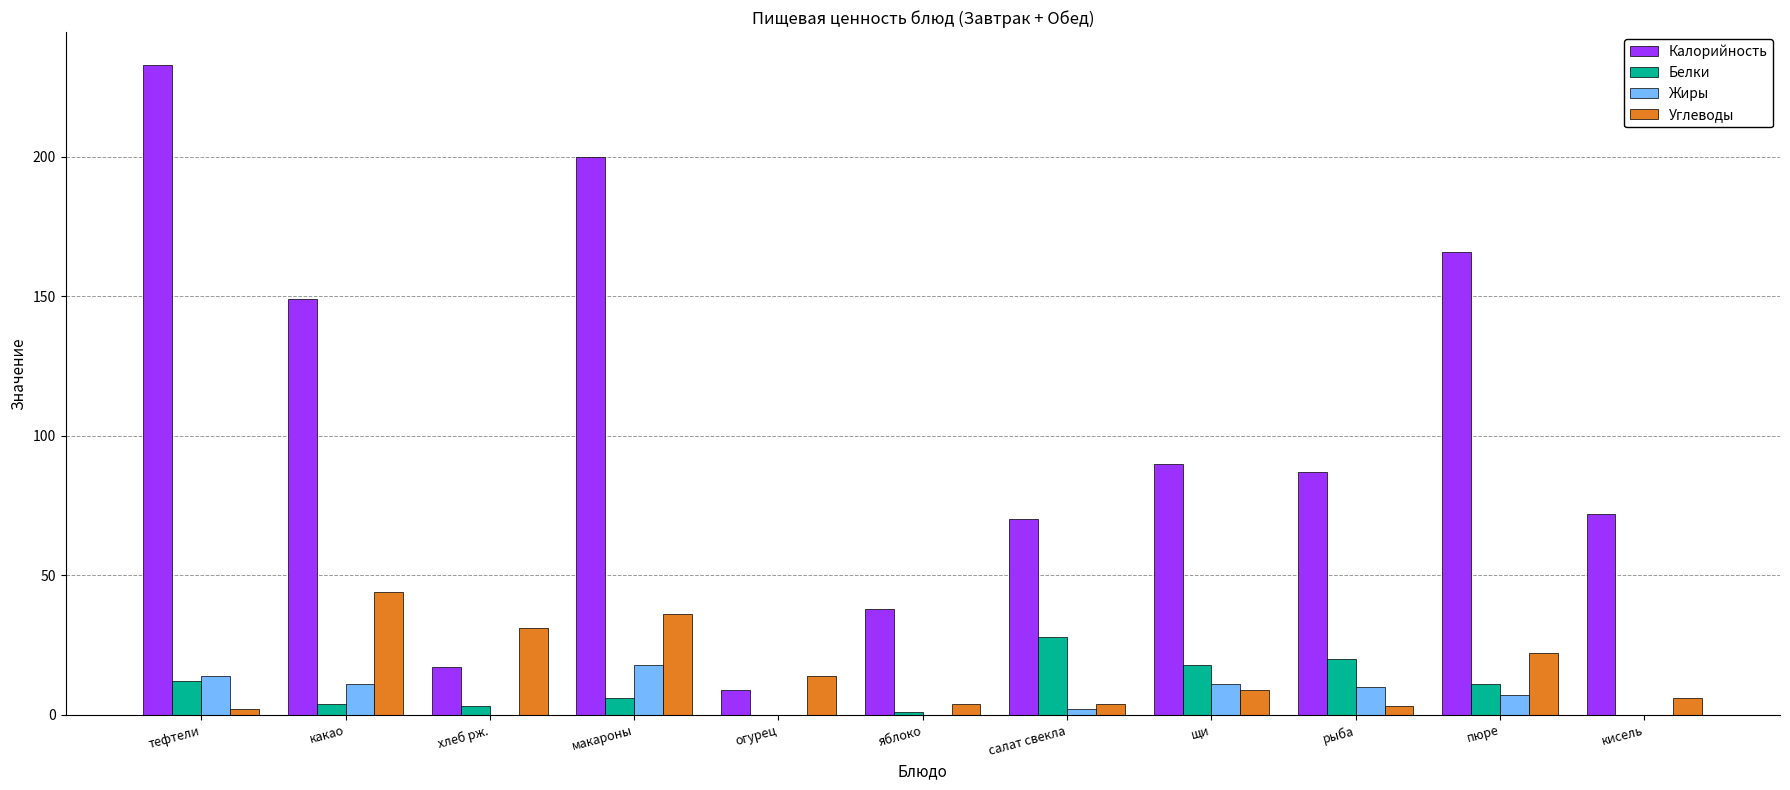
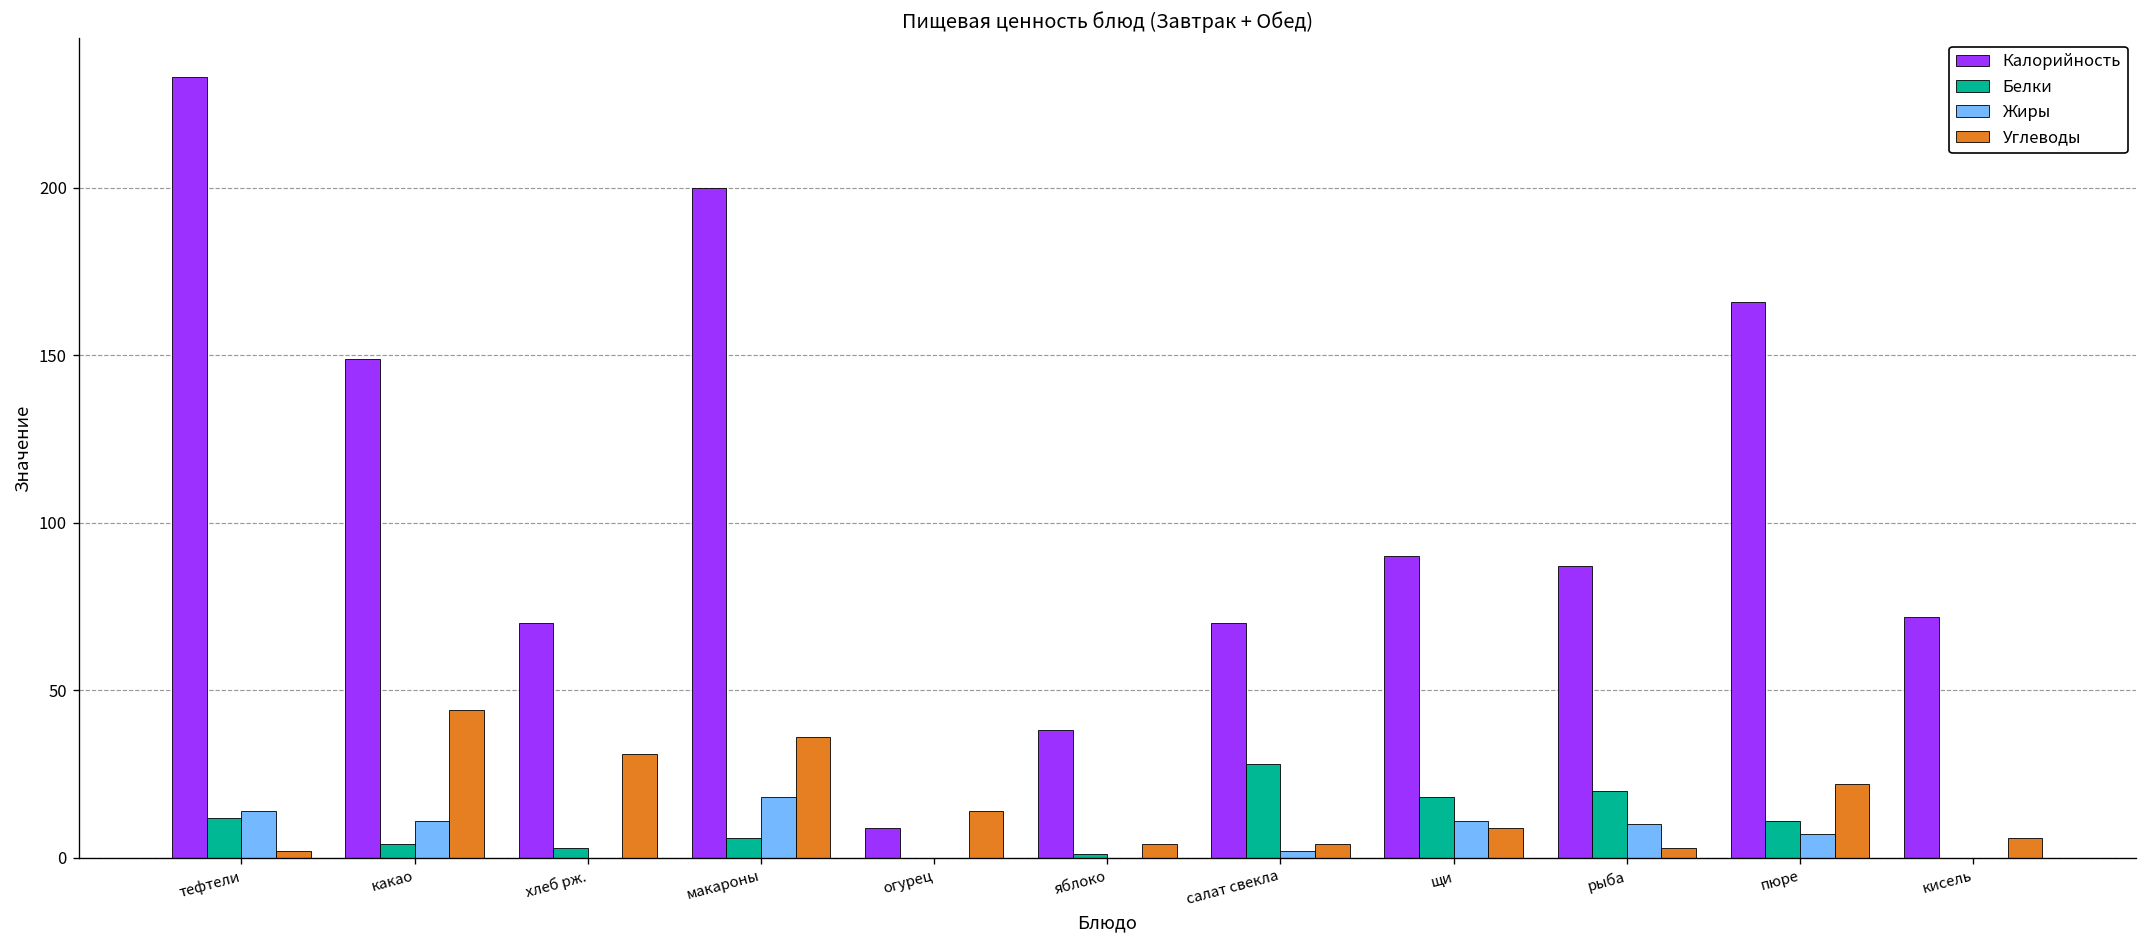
  {
    "Калорийность": {
      "тефтели": 233,
      "какао": 149,
-     "хлеб рж.": 17,
+     "хлеб рж.": 70,
      "макароны": 200,
      "огурец": 9,
      "яблоко": 38,
      "салат свекла": 70,
      "щи": 90,
      "рыба": 87,
      "пюре": 166,
      "кисель": 72
    },
    "Белки": {
      "тефтели": 12,
      "какао": 4,
      "хлеб рж.": 3,
      "макароны": 6,
      "огурец": 0,
      "яблоко": 1,
      "салат свекла": 28,
      "щи": 18,
      "рыба": 20,
      "пюре": 11,
      "кисель": 0
    },
    "Жиры": {
      "тефтели": 14,
      "какао": 11,
      "хлеб рж.": 0,
      "макароны": 18,
      "огурец": 0,
      "яблоко": 0,
      "салат свекла": 2,
      "щи": 11,
      "рыба": 10,
      "пюре": 7
    },
    "Углеводы": {
      "тефтели": 2,
      "какао": 44,
      "хлеб рж.": 31,
      "макароны": 36,
      "огурец": 14,
      "яблоко": 4,
      "салат свекла": 4,
      "щи": 9,
      "рыба": 3,
      "пюре": 22,
      "кисель": 6
    }
  }
